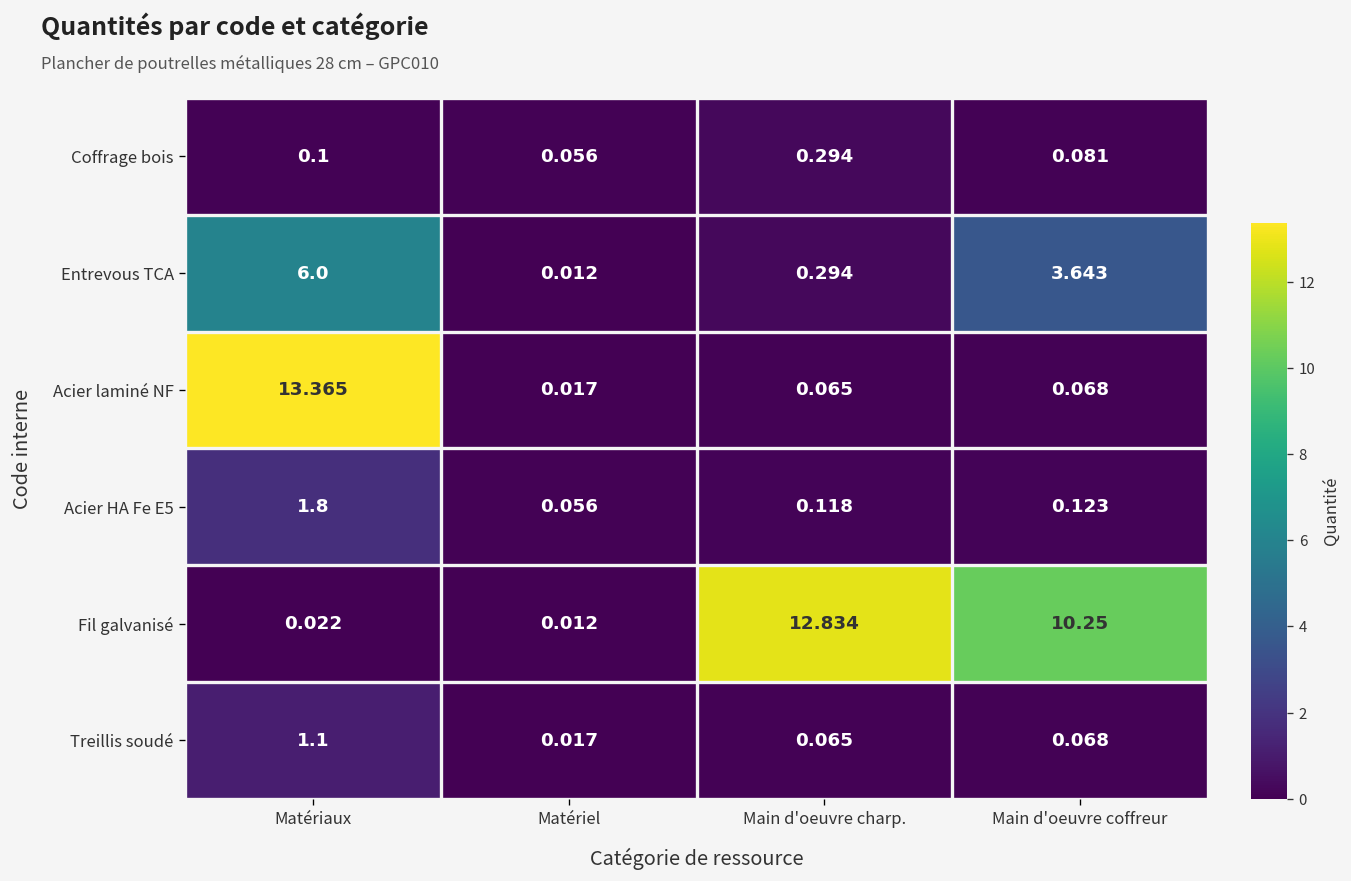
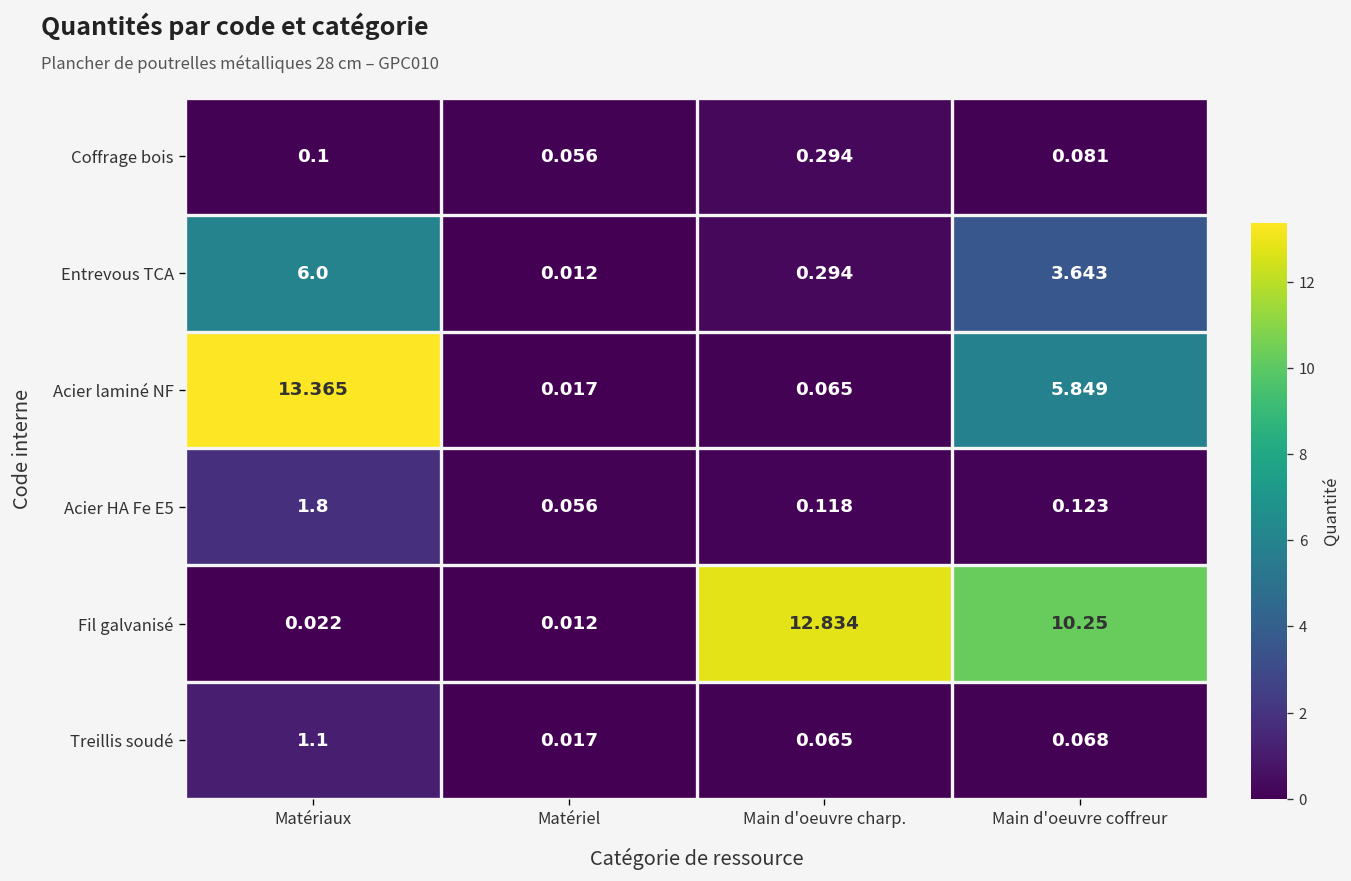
  {
    "Coffrage bois": {
      "Matériaux": 0.1,
      "Matériel": 0.056,
      "Main d'oeuvre charp.": 0.294,
      "Main d'oeuvre coffreur": 0.081
    },
    "Entrevous TCA": {
      "Matériaux": 6.0,
      "Matériel": 0.012,
      "Main d'oeuvre charp.": 0.294,
      "Main d'oeuvre coffreur": 3.643
    },
    "Acier laminé NF": {
      "Matériaux": 13.365,
      "Matériel": 0.017,
      "Main d'oeuvre charp.": 0.065,
-     "Main d'oeuvre coffreur": 0.068
+     "Main d'oeuvre coffreur": 5.849
    },
    "Acier HA Fe E5": {
      "Matériaux": 1.8,
      "Matériel": 0.056,
      "Main d'oeuvre charp.": 0.118,
      "Main d'oeuvre coffreur": 0.123
    },
    "Fil galvanisé": {
      "Matériaux": 0.022,
      "Matériel": 0.012,
      "Main d'oeuvre charp.": 12.834,
      "Main d'oeuvre coffreur": 10.25
    },
    "Treillis soudé": {
      "Matériaux": 1.1,
      "Matériel": 0.017,
      "Main d'oeuvre charp.": 0.065,
      "Main d'oeuvre coffreur": 0.068
    }
  }
